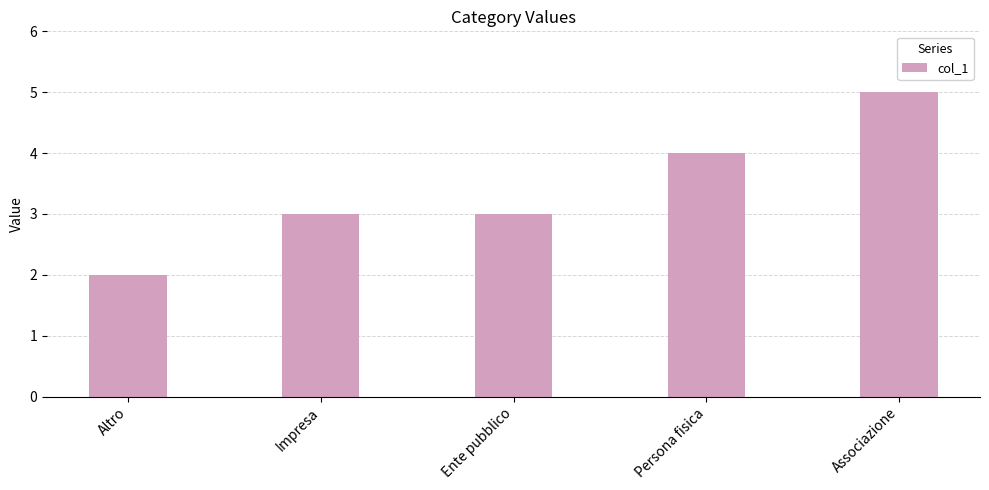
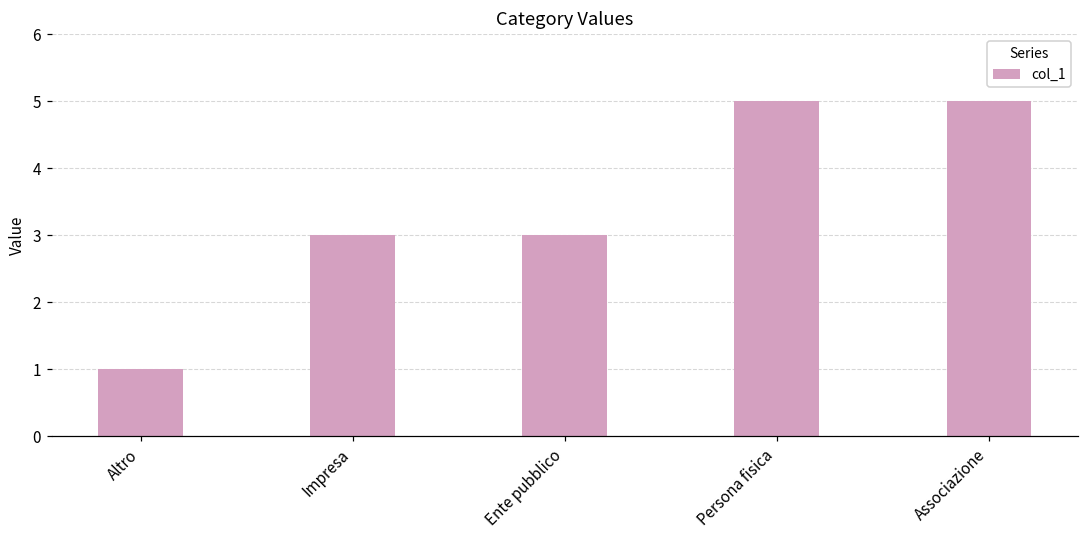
  {
-   "Altro": 2,
+   "Altro": 1,
    "Impresa": 3,
    "Ente pubblico": 3,
-   "Persona fisica": 4,
+   "Persona fisica": 5,
    "Associazione": 5
  }
